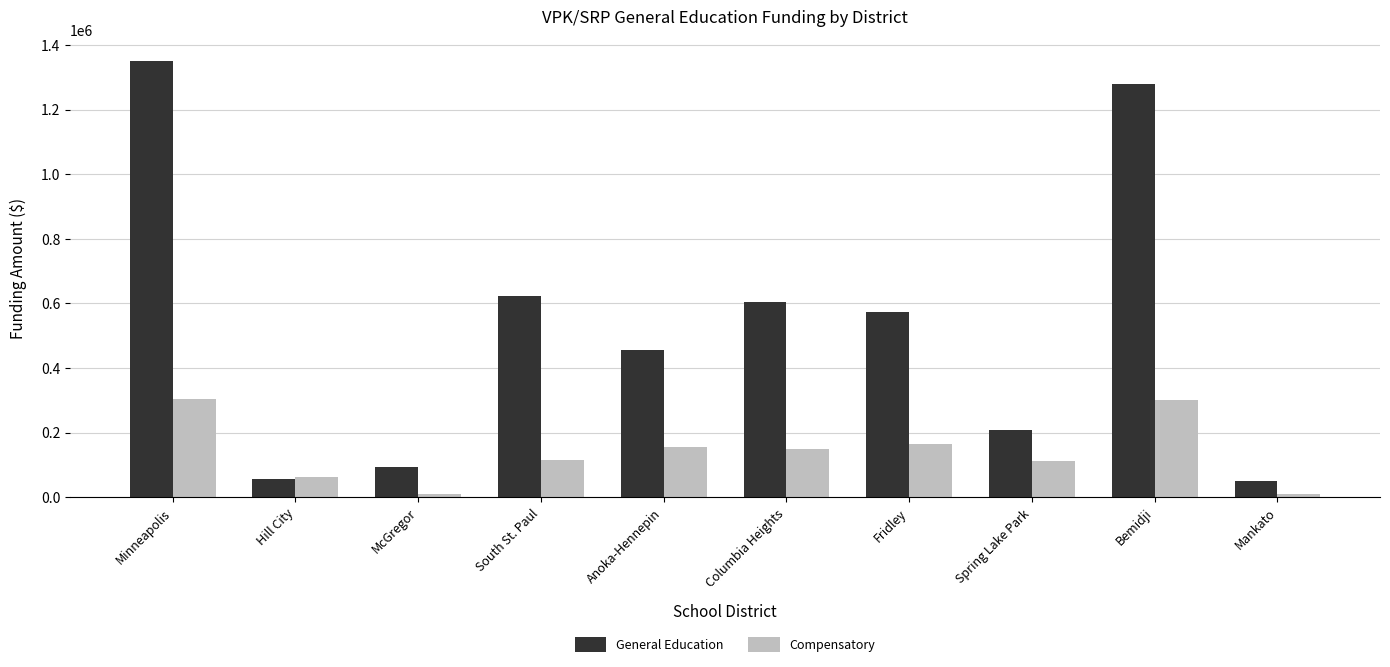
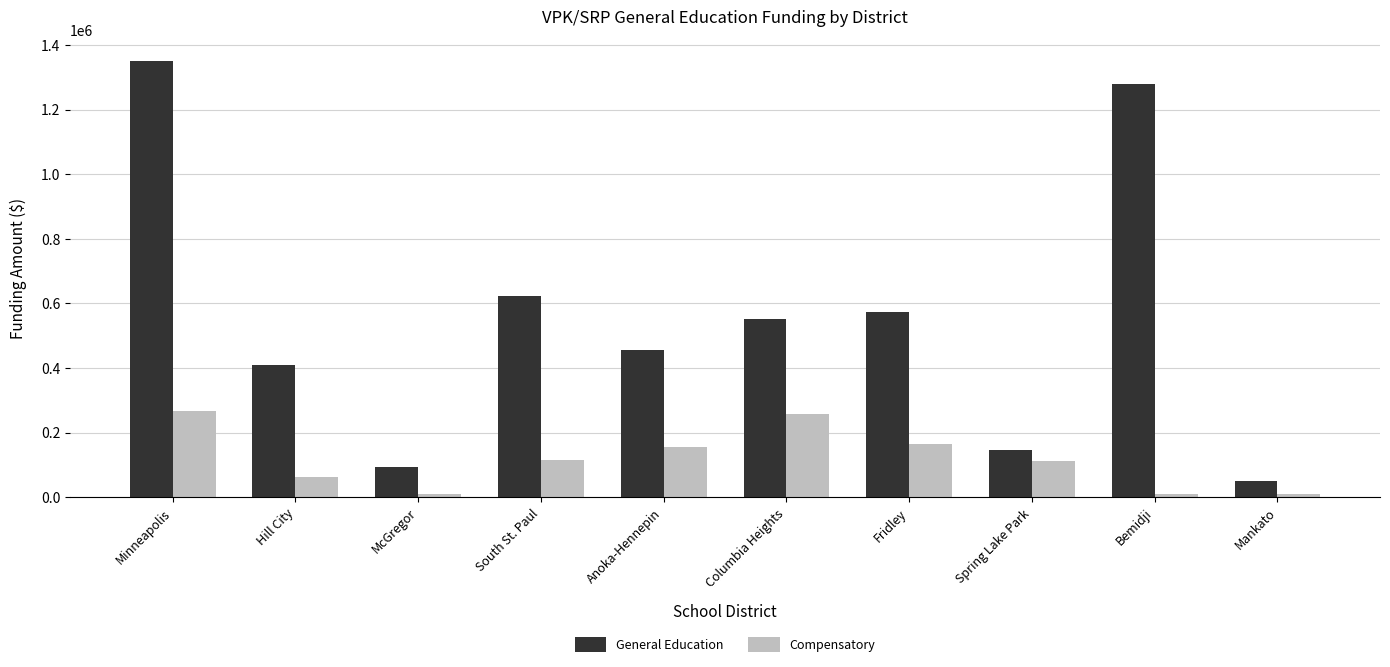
  {
    "General Education": {
      "Minneapolis": 1350000,
-     "Hill City": 60000,
+     "Hill City": 410000,
      "McGregor": 90000,
      "South St. Paul": 620000,
      "Anoka-Hennepin": 460000,
-     "Columbia Heights": 600000,
+     "Columbia Heights": 550000,
      "Fridley": 570000,
-     "Spring Lake Park": 210000,
+     "Spring Lake Park": 150000,
      "Bemidji": 1280000,
      "Mankato": 50000
    },
    "Compensatory": {
-     "Minneapolis": 300000,
+     "Minneapolis": 270000,
      "Hill City": 60000,
      "McGregor": 10000,
      "South St. Paul": 110000,
      "Anoka-Hennepin": 150000,
-     "Columbia Heights": 150000,
+     "Columbia Heights": 260000,
      "Fridley": 160000,
      "Spring Lake Park": 110000,
-     "Bemidji": 300000,
+     "Bemidji": 10000,
      "Mankato": 10000
    }
  }
